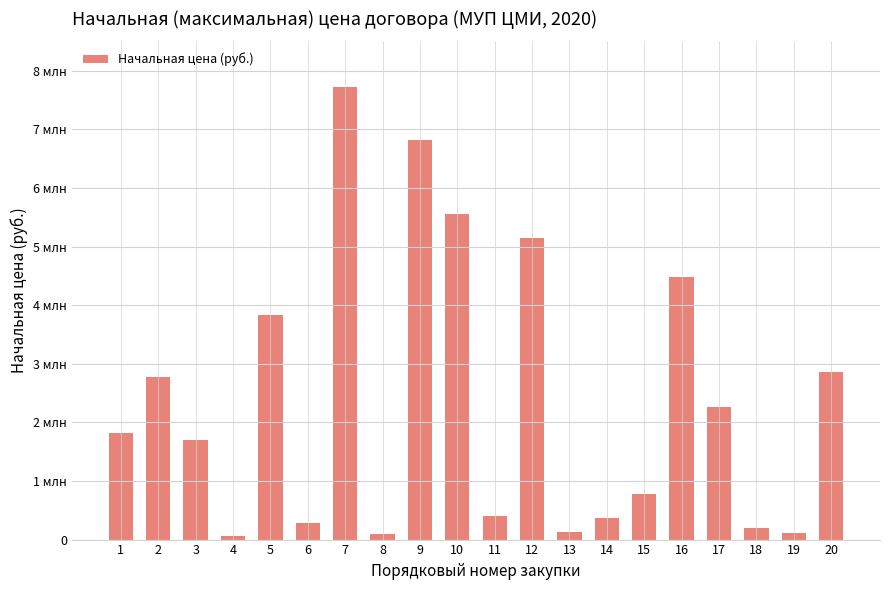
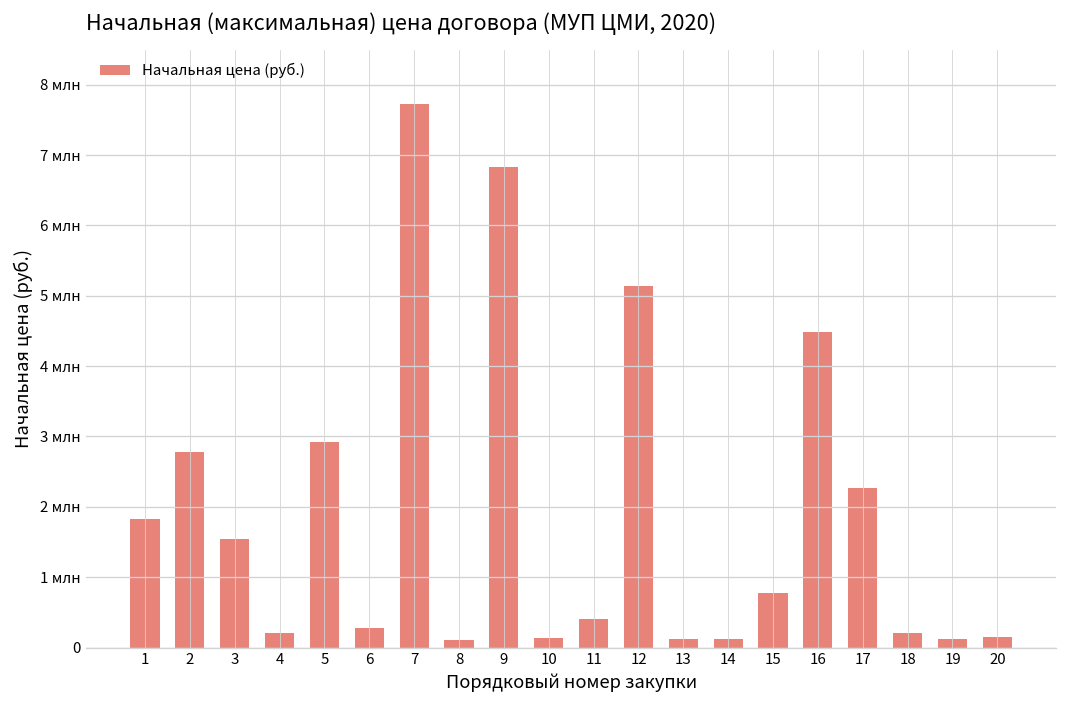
  {
    "1": "1.8 млн",
    "2": "2.8 млн",
-   "3": "1.7 млн",
-   "4": "0.1 млн",
-   "5": "3.8 млн",
+   "3": "1.5 млн",
+   "4": "0.2 млн",
+   "5": "2.9 млн",
    "6": "0.3 млн",
    "7": "7.7 млн",
    "8": "0.1 млн",
    "9": "6.8 млн",
-   "10": "5.6 млн",
+   "10": "0.1 млн",
    "11": "0.4 млн",
    "12": "5.1 млн",
    "13": "0.1 млн",
-   "14": "0.4 млн",
+   "14": "0.1 млн",
    "15": "0.8 млн",
    "16": "4.5 млн",
    "17": "2.3 млн",
    "18": "0.2 млн",
    "19": "0.1 млн",
-   "20": "2.9 млн"
+   "20": "0.2 млн"
  }
